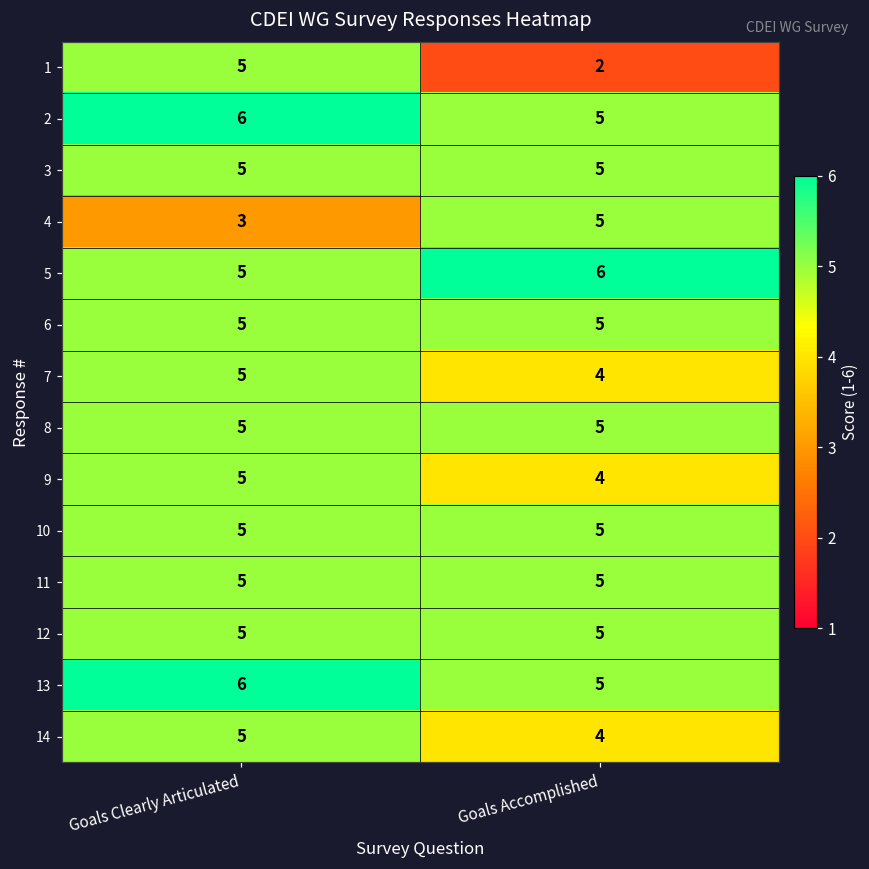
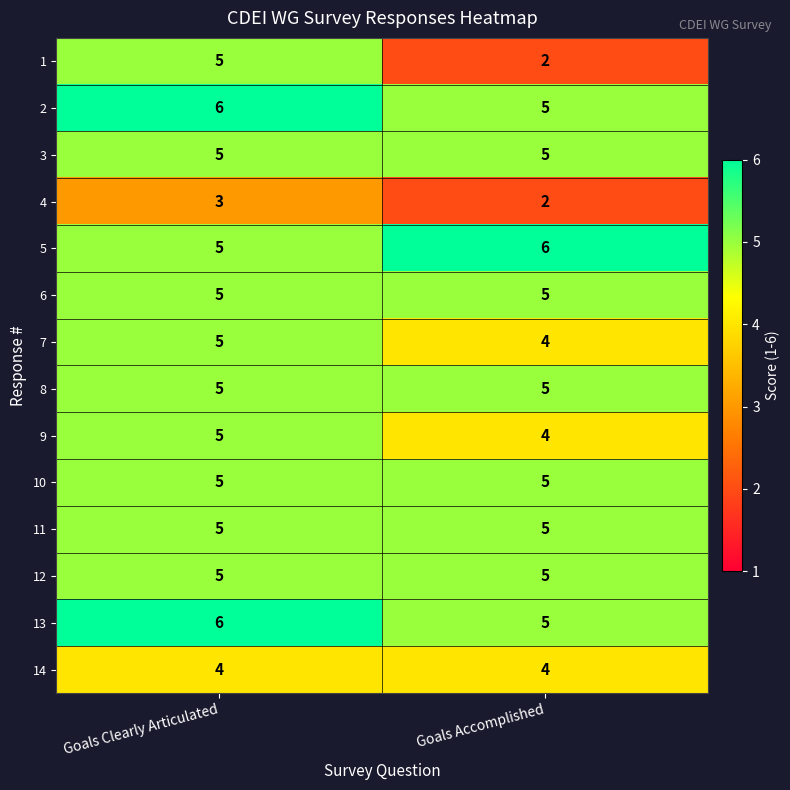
  {
    "1": {
      "Goals Clearly Articulated": 5,
      "Goals Accomplished": 2
    },
    "2": {
      "Goals Clearly Articulated": 6,
      "Goals Accomplished": 5
    },
    "3": {
      "Goals Clearly Articulated": 5,
      "Goals Accomplished": 5
    },
    "4": {
      "Goals Clearly Articulated": 3,
-     "Goals Accomplished": 5
+     "Goals Accomplished": 2
    },
    "5": {
      "Goals Clearly Articulated": 5,
      "Goals Accomplished": 6
    },
    "6": {
      "Goals Clearly Articulated": 5,
      "Goals Accomplished": 5
    },
    "7": {
      "Goals Clearly Articulated": 5,
      "Goals Accomplished": 4
    },
    "8": {
      "Goals Clearly Articulated": 5,
      "Goals Accomplished": 5
    },
    "9": {
      "Goals Clearly Articulated": 5,
      "Goals Accomplished": 4
    },
    "10": {
      "Goals Clearly Articulated": 5,
      "Goals Accomplished": 5
    },
    "11": {
      "Goals Clearly Articulated": 5,
      "Goals Accomplished": 5
    },
    "12": {
      "Goals Clearly Articulated": 5,
      "Goals Accomplished": 5
    },
    "13": {
      "Goals Clearly Articulated": 6,
      "Goals Accomplished": 5
    },
    "14": {
-     "Goals Clearly Articulated": 5,
+     "Goals Clearly Articulated": 4,
      "Goals Accomplished": 4
    }
  }
